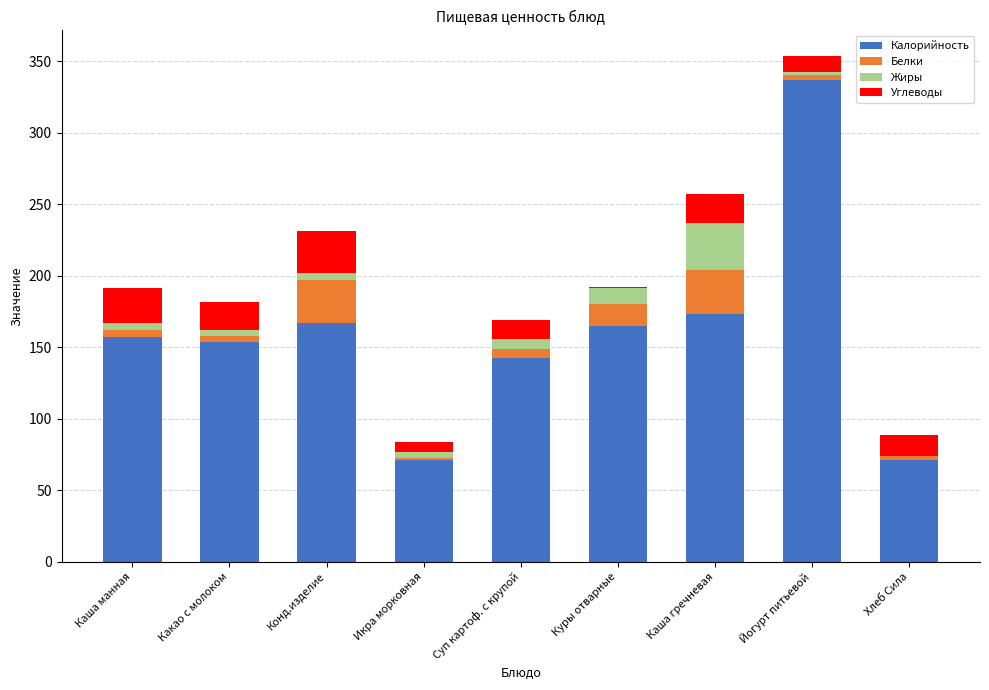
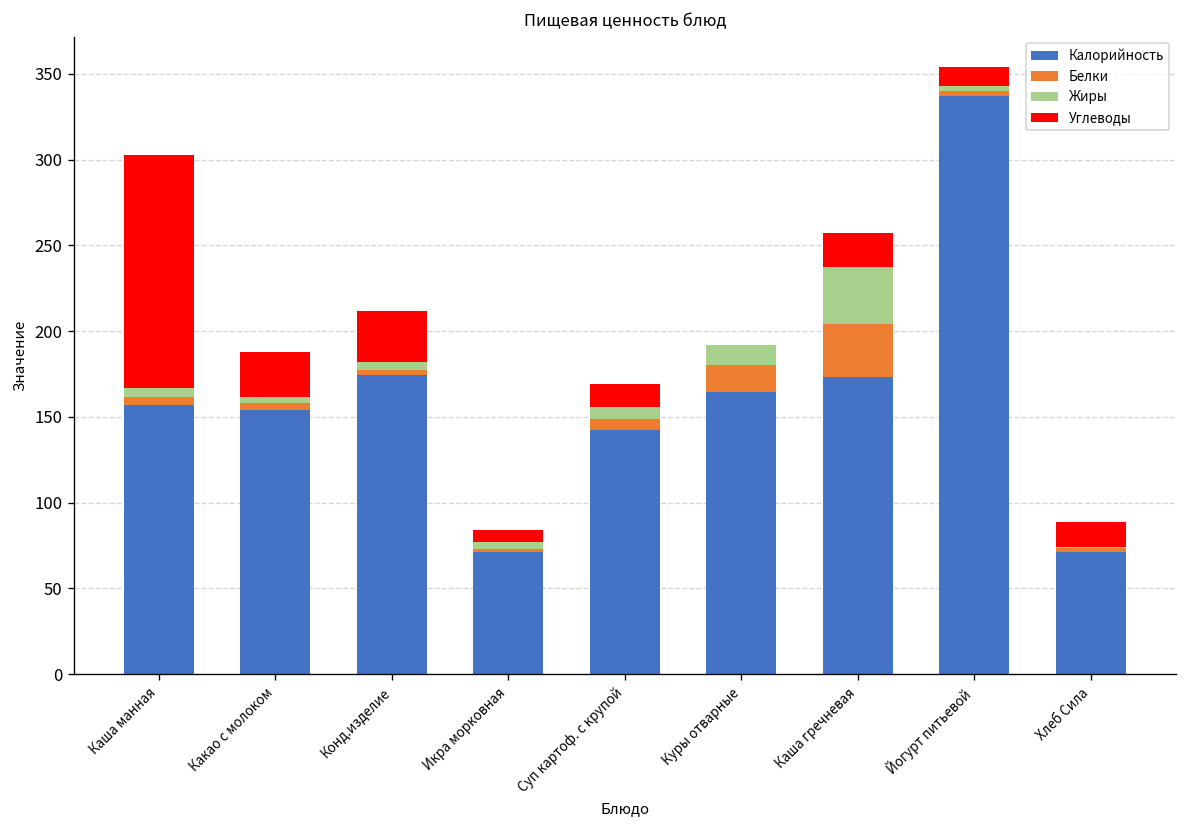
  {
    "Калорийность": {
      "Каша манная": 157,
      "Какао с молоком": 154,
-     "Конд.изделие": 167,
+     "Конд.изделие": 174,
      "Икра морковная": 71,
      "Суп картоф. с крупой": 143,
      "Куры отварные": 165,
      "Каша гречневая": 173,
      "Йогурт питьевой": 337,
      "Хлеб Сила": 71
    },
    "Белки": {
      "Каша манная": 5,
      "Какао с молоком": 4,
-     "Конд.изделие": 30,
+     "Конд.изделие": 3,
      "Суп картоф. с крупой": 6,
      "Куры отварные": 15,
      "Каша гречневая": 31,
      "Йогурт питьевой": 3,
      "Хлеб Сила": 3
    },
    "Жиры": {
      "Каша манная": 5,
      "Какао с молоком": 4,
      "Конд.изделие": 5,
      "Икра морковная": 4,
      "Суп картоф. с крупой": 7,
      "Куры отварные": 12,
      "Каша гречневая": 33,
      "Йогурт питьевой": 3
    },
    "Углеводы": {
-     "Каша манная": 25,
-     "Какао с молоком": 20,
+     "Каша манная": 136,
+     "Какао с молоком": 26,
      "Конд.изделие": 30,
      "Икра морковная": 7,
      "Суп картоф. с крупой": 14,
      "Каша гречневая": 20,
      "Йогурт питьевой": 11,
      "Хлеб Сила": 15
    }
  }
